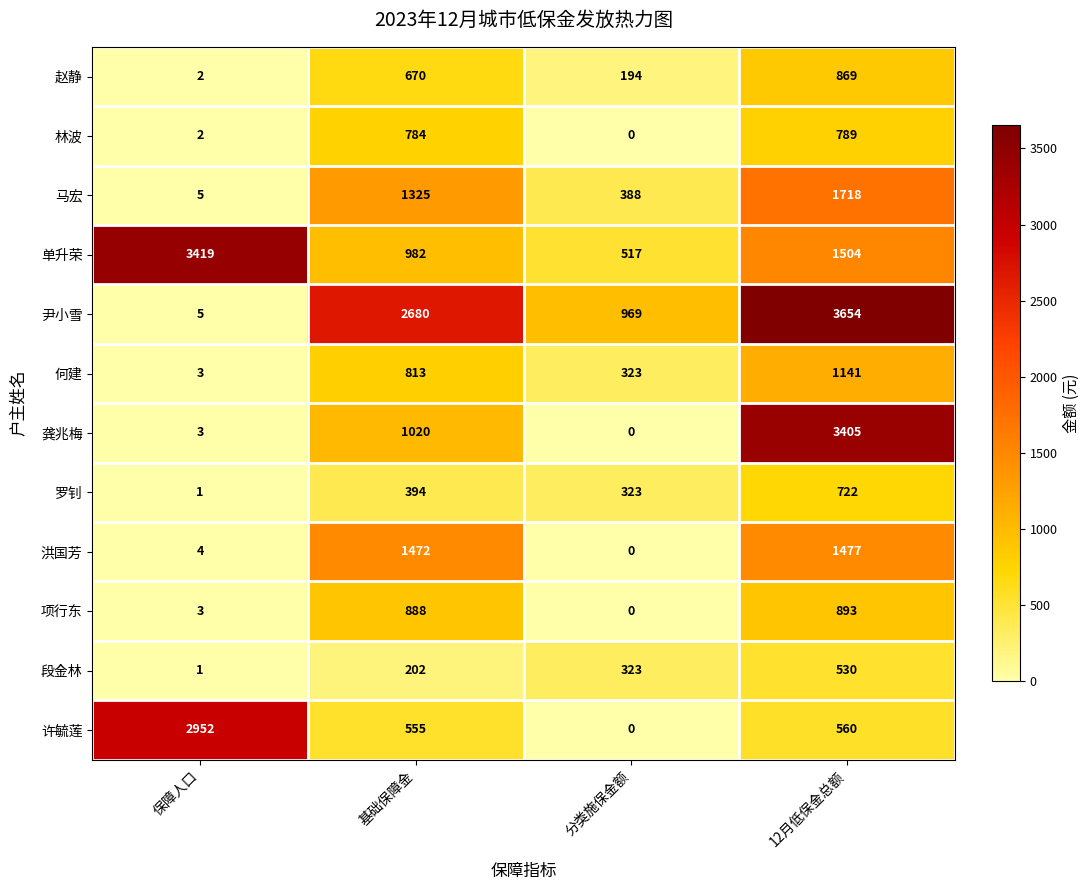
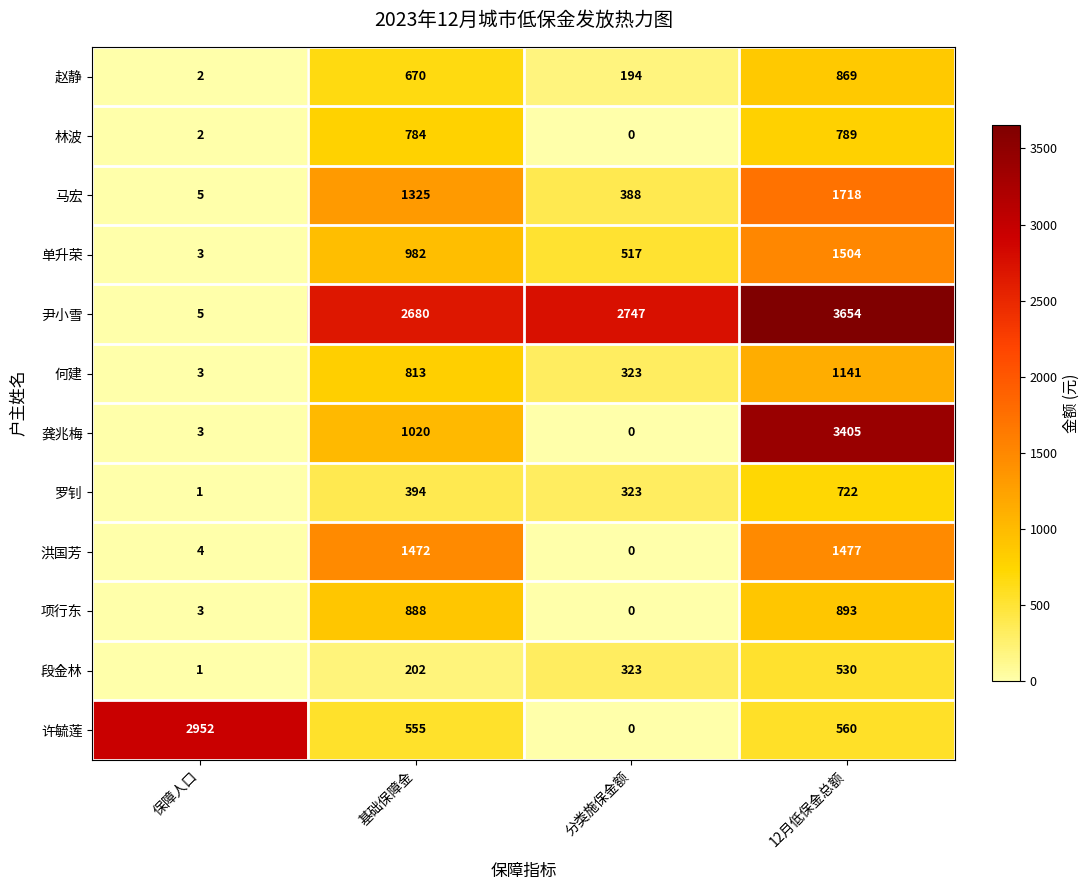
  {
    "赵静": {
      "保障人口": 2,
      "基础保障金": 670,
      "分类施保金额": 194,
      "12月低保金总额": 869
    },
    "林波": {
      "保障人口": 2,
      "基础保障金": 784,
      "分类施保金额": 0,
      "12月低保金总额": 789
    },
    "马宏": {
      "保障人口": 5,
      "基础保障金": 1325,
      "分类施保金额": 388,
      "12月低保金总额": 1718
    },
    "单升荣": {
-     "保障人口": 3419,
+     "保障人口": 3,
      "基础保障金": 982,
      "分类施保金额": 517,
      "12月低保金总额": 1504
    },
    "尹小雪": {
      "保障人口": 5,
      "基础保障金": 2680,
-     "分类施保金额": 969,
+     "分类施保金额": 2747,
      "12月低保金总额": 3654
    },
    "何建": {
      "保障人口": 3,
      "基础保障金": 813,
      "分类施保金额": 323,
      "12月低保金总额": 1141
    },
    "龚兆梅": {
      "保障人口": 3,
      "基础保障金": 1020,
      "分类施保金额": 0,
      "12月低保金总额": 3405
    },
    "罗钊": {
      "保障人口": 1,
      "基础保障金": 394,
      "分类施保金额": 323,
      "12月低保金总额": 722
    },
    "洪国芳": {
      "保障人口": 4,
      "基础保障金": 1472,
      "分类施保金额": 0,
      "12月低保金总额": 1477
    },
    "项行东": {
      "保障人口": 3,
      "基础保障金": 888,
      "分类施保金额": 0,
      "12月低保金总额": 893
    },
    "段金林": {
      "保障人口": 1,
      "基础保障金": 202,
      "分类施保金额": 323,
      "12月低保金总额": 530
    },
    "许毓莲": {
      "保障人口": 2952,
      "基础保障金": 555,
      "分类施保金额": 0,
      "12月低保金总额": 560
    }
  }
